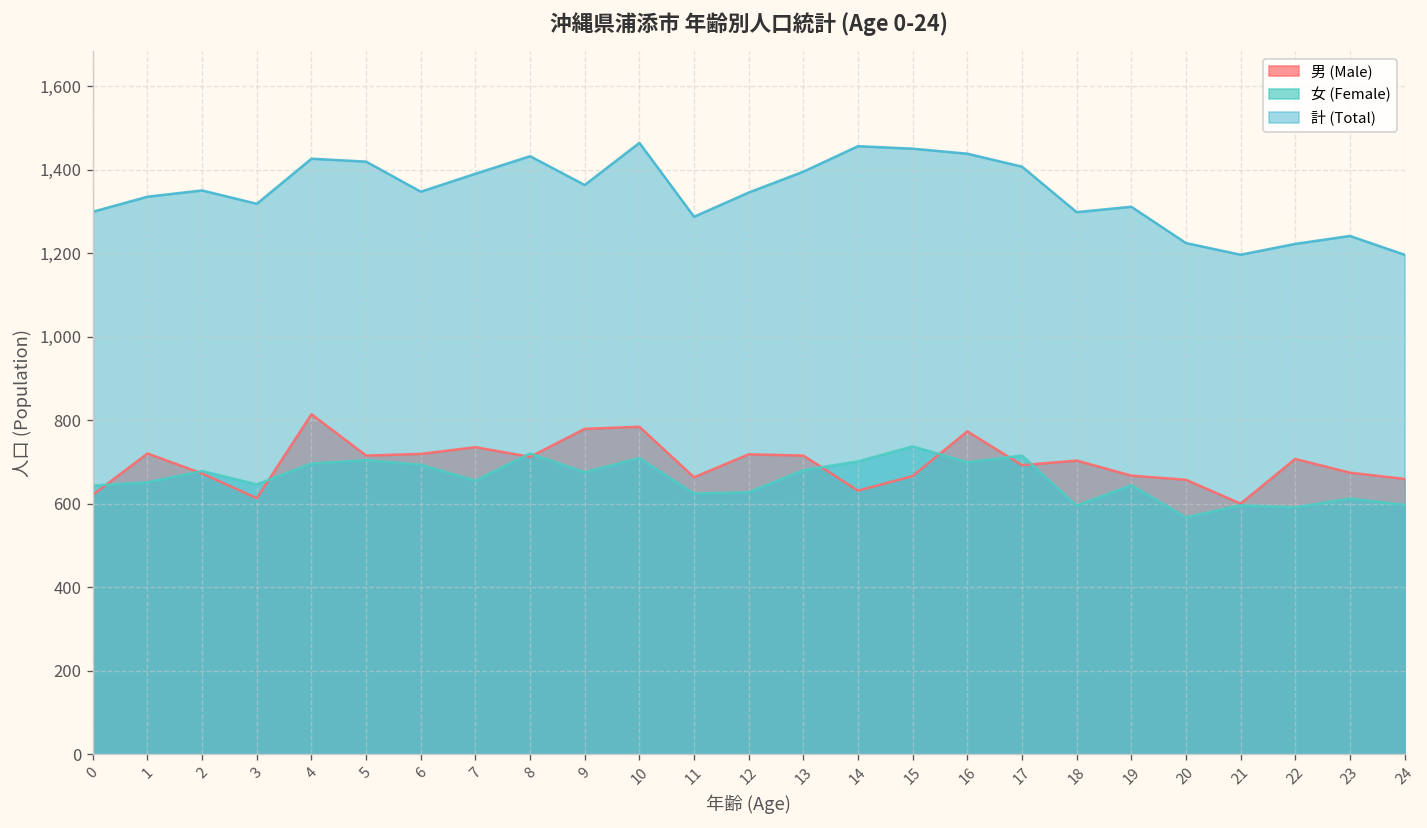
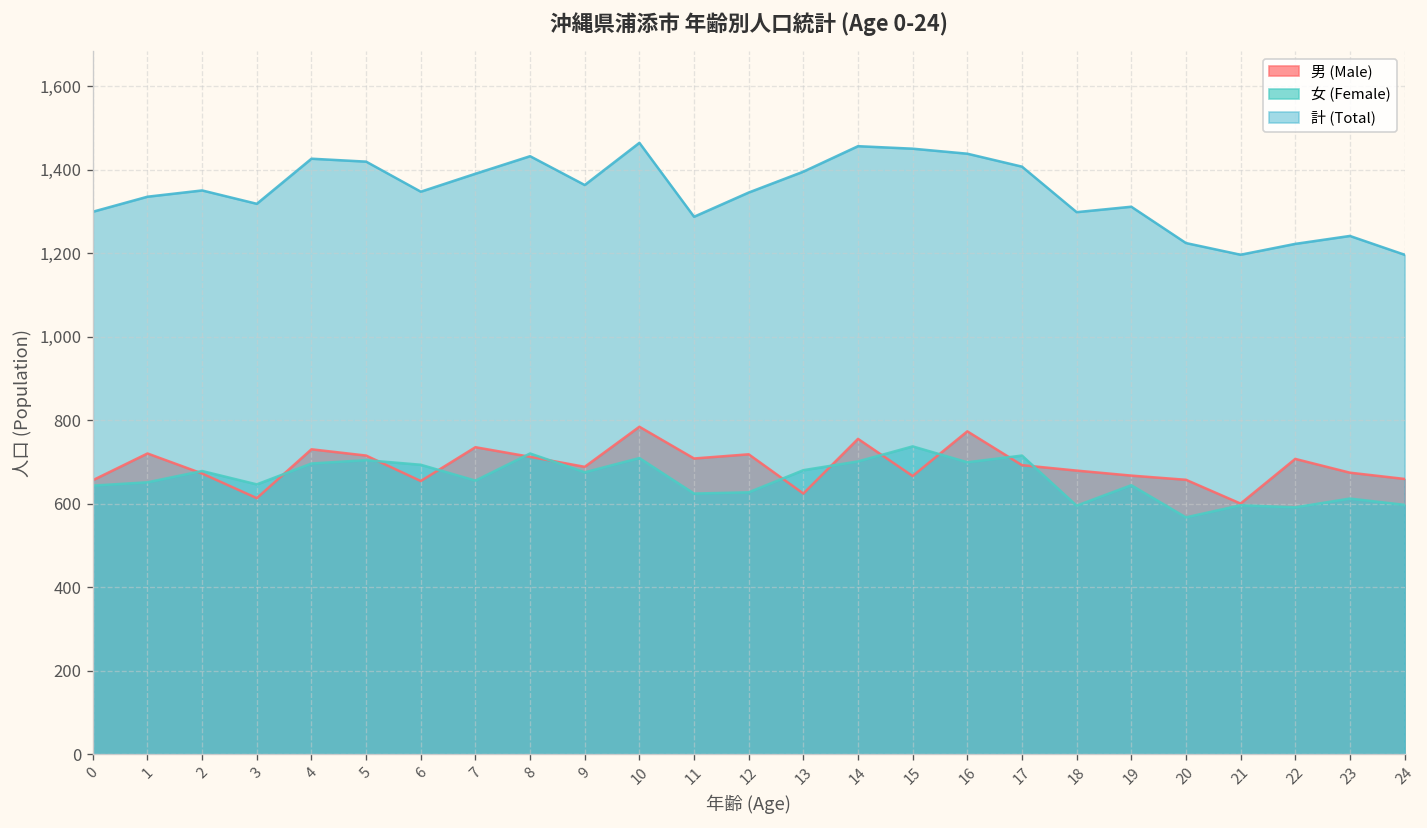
  {
    "男 (Male)": {
-     "0": 620,
+     "0": 660,
      "1": 720,
      "3": 610,
-     "4": 810,
+     "4": 730,
      "5": 720,
-     "6": 720,
+     "6": 650,
      "7": 740,
      "8": 710,
-     "9": 780,
+     "9": 690,
      "10": 780,
-     "11": 660,
+     "11": 710,
      "12": 720,
-     "13": 720,
-     "14": 630,
+     "13": 620,
+     "14": 760,
      "15": 670,
      "16": 770,
      "17": 690,
-     "18": 700,
+     "18": 680,
      "19": 670,
      "20": 660,
      "22": 710,
      "23": 670,
      "24": 660
    }
  }
